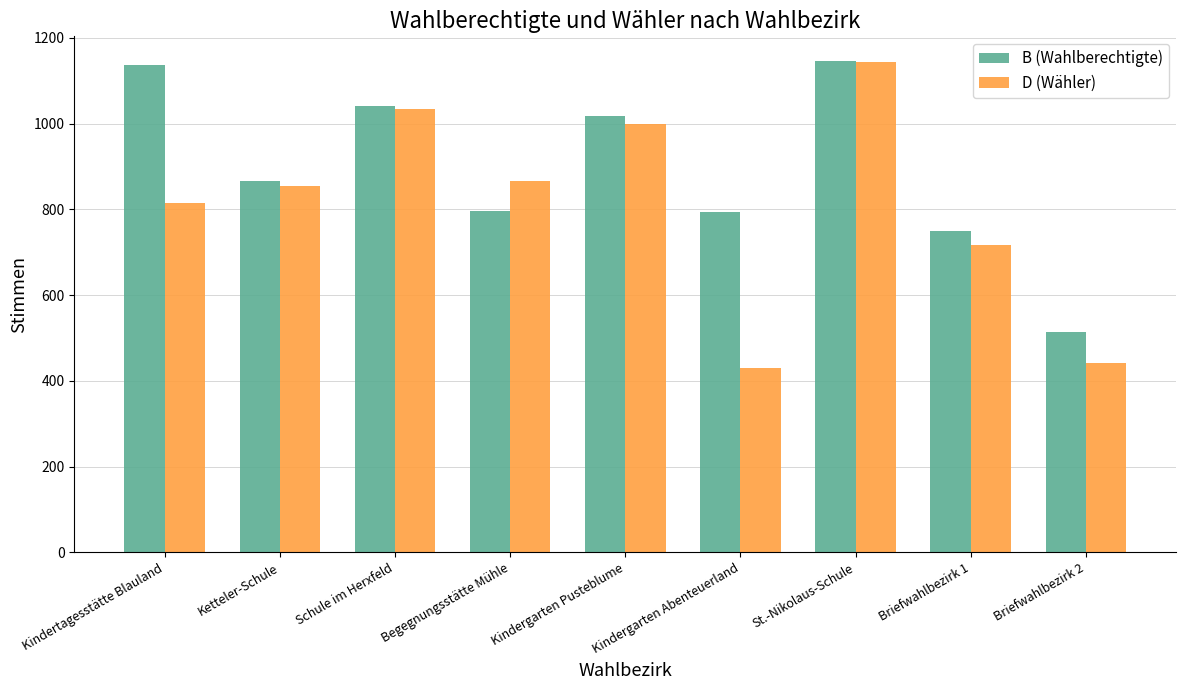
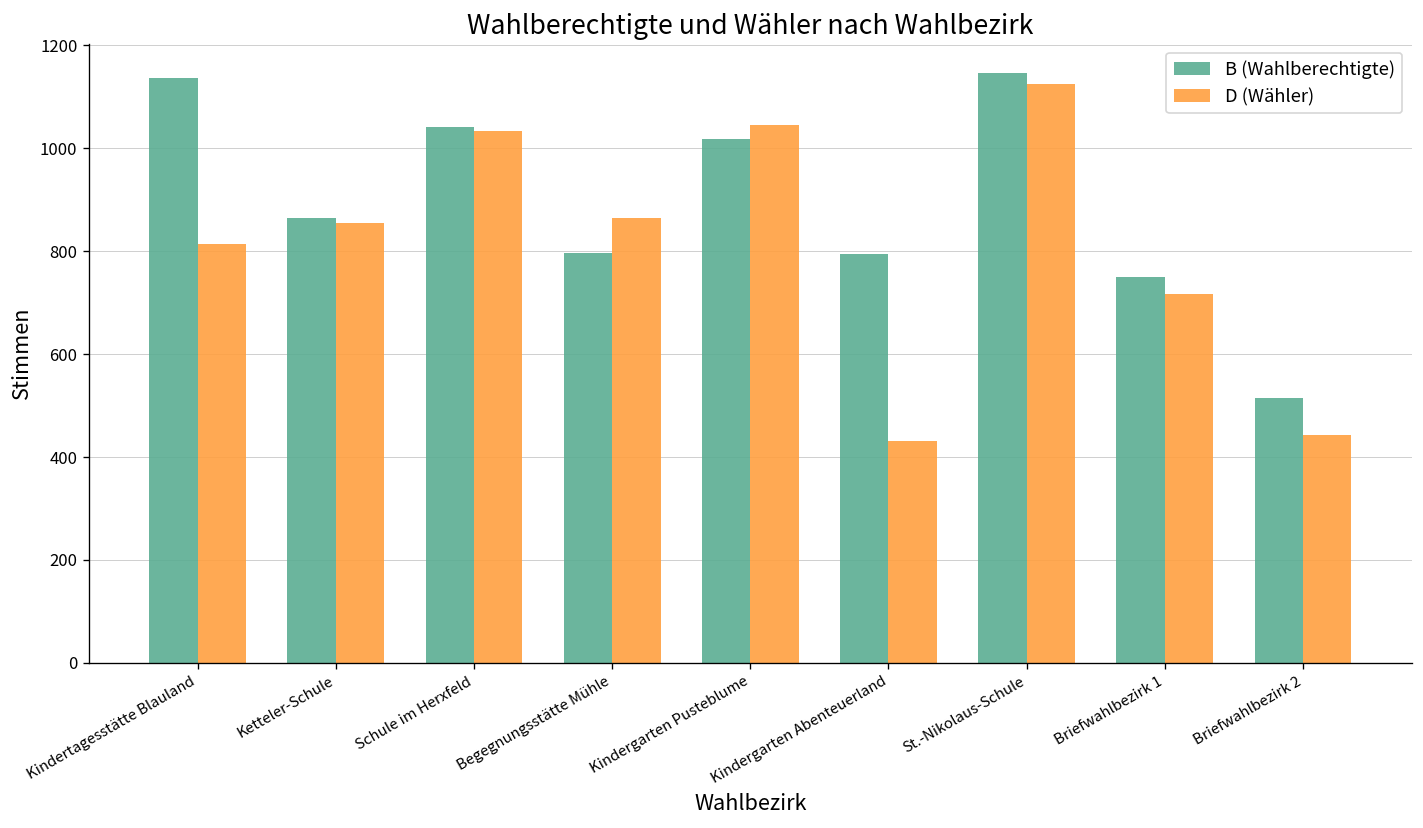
  {
    "B (Wahlberechtigte)": {
      "Kindertagesstätte Blauland": 1140,
      "Ketteler-Schule": 870,
      "Schule im Herxfeld": 1040,
      "Begegnungsstätte Mühle": 800,
      "Kindergarten Pusteblume": 1020,
      "Kindergarten Abenteuerland": 790,
      "St.-Nikolaus-Schule": 1150,
      "Briefwahlbezirk 1": 750,
      "Briefwahlbezirk 2": 510
    },
    "D (Wähler)": {
      "Kindertagesstätte Blauland": 810,
      "Ketteler-Schule": 850,
      "Schule im Herxfeld": 1030,
      "Begegnungsstätte Mühle": 870,
-     "Kindergarten Pusteblume": 1000,
+     "Kindergarten Pusteblume": 1050,
      "Kindergarten Abenteuerland": 430,
-     "St.-Nikolaus-Schule": 1140,
+     "St.-Nikolaus-Schule": 1120,
      "Briefwahlbezirk 1": 720,
      "Briefwahlbezirk 2": 440
    }
  }
